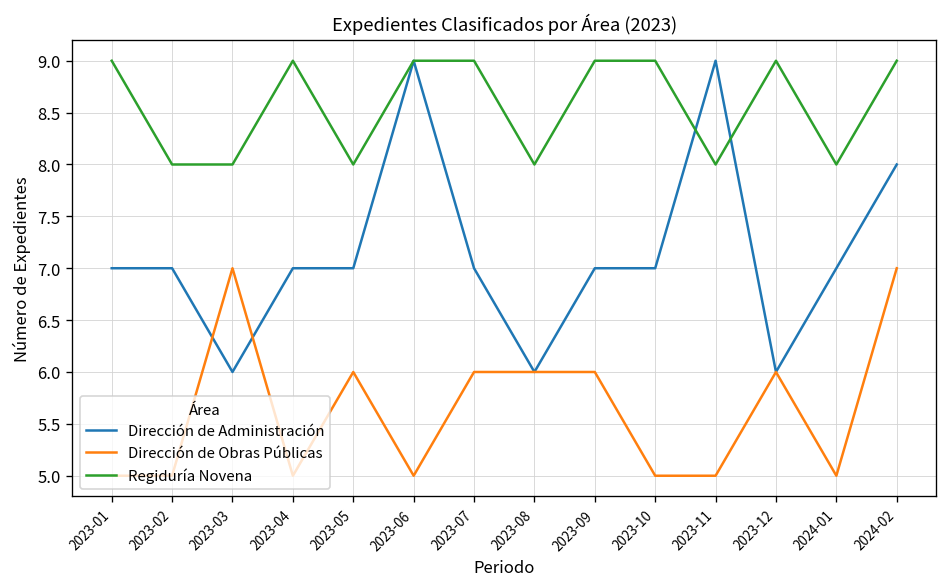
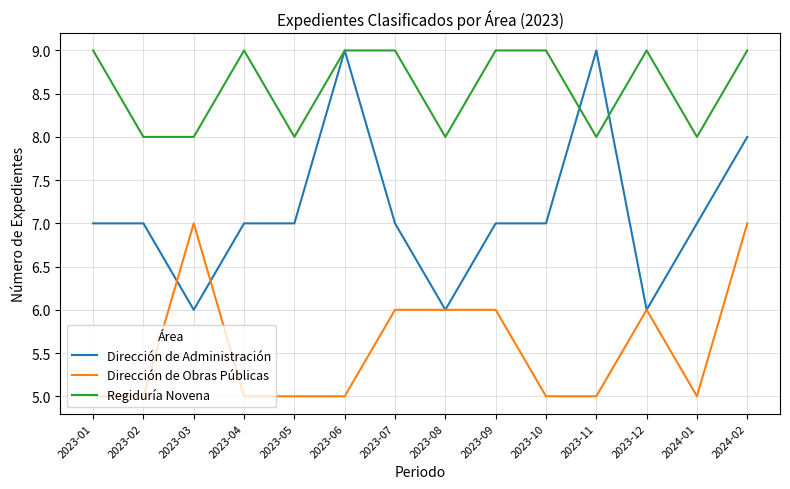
  {
    "Dirección de Administración": {
      "2023-01": 7,
      "2023-02": 7,
      "2023-03": 6,
      "2023-04": 7,
      "2023-05": 7,
      "2023-07": 7,
      "2023-09": 7,
      "2023-10": 7,
      "2023-11": 9,
      "2024-01": 7,
      "2024-02": 8
    },
    "Dirección de Obras Públicas": {
      "2023-03": 7,
-     "2023-05": 6,
+     "2023-05": 5,
      "2023-06": 5,
      "2023-07": 6,
      "2023-09": 6,
      "2023-10": 5,
      "2023-11": 5,
      "2024-01": 5,
      "2024-02": 7
    },
    "Regiduría Novena": {
      "2023-01": 9,
      "2023-02": 8,
      "2023-03": 8,
      "2023-04": 9,
      "2023-05": 8,
      "2023-07": 9,
      "2023-08": 8,
      "2023-09": 9,
      "2023-10": 9,
      "2023-11": 8,
      "2023-12": 9,
      "2024-01": 8,
      "2024-02": 9
    }
  }
